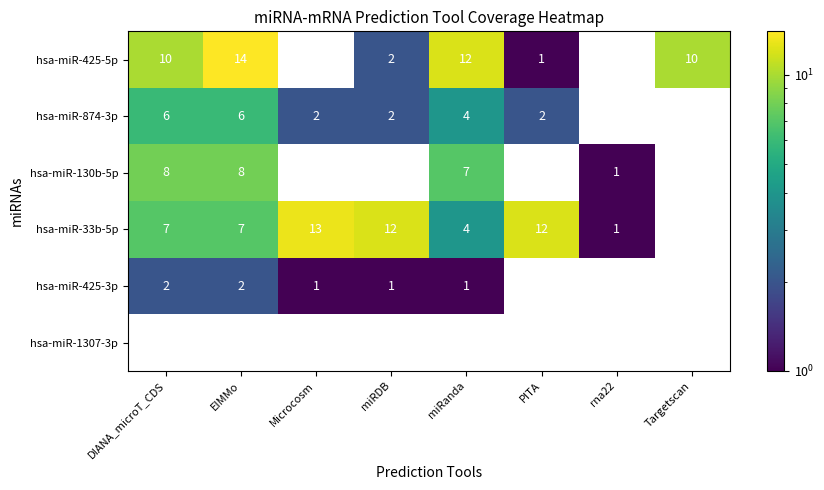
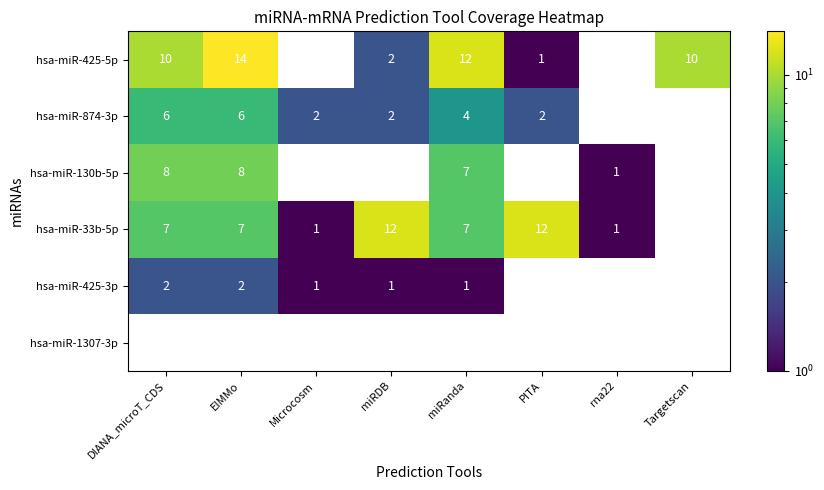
  {
    "hsa-miR-425-5p": {
      "DIANA_microT_CDS": 10,
      "EIMMo": 14,
      "miRDB": 2,
      "miRanda": 12,
      "PITA": 1,
      "Targetscan": 10
    },
    "hsa-miR-874-3p": {
      "DIANA_microT_CDS": 6,
      "EIMMo": 6,
      "Microcosm": 2,
      "miRDB": 2,
      "miRanda": 4,
      "PITA": 2
    },
    "hsa-miR-130b-5p": {
      "DIANA_microT_CDS": 8,
      "EIMMo": 8,
      "miRanda": 7,
      "rna22": 1
    },
    "hsa-miR-33b-5p": {
      "DIANA_microT_CDS": 7,
      "EIMMo": 7,
-     "Microcosm": 13,
+     "Microcosm": 1,
      "miRDB": 12,
-     "miRanda": 4,
+     "miRanda": 7,
      "PITA": 12,
      "rna22": 1
    },
    "hsa-miR-425-3p": {
      "DIANA_microT_CDS": 2,
      "EIMMo": 2,
      "Microcosm": 1,
      "miRDB": 1,
      "miRanda": 1
    }
  }
